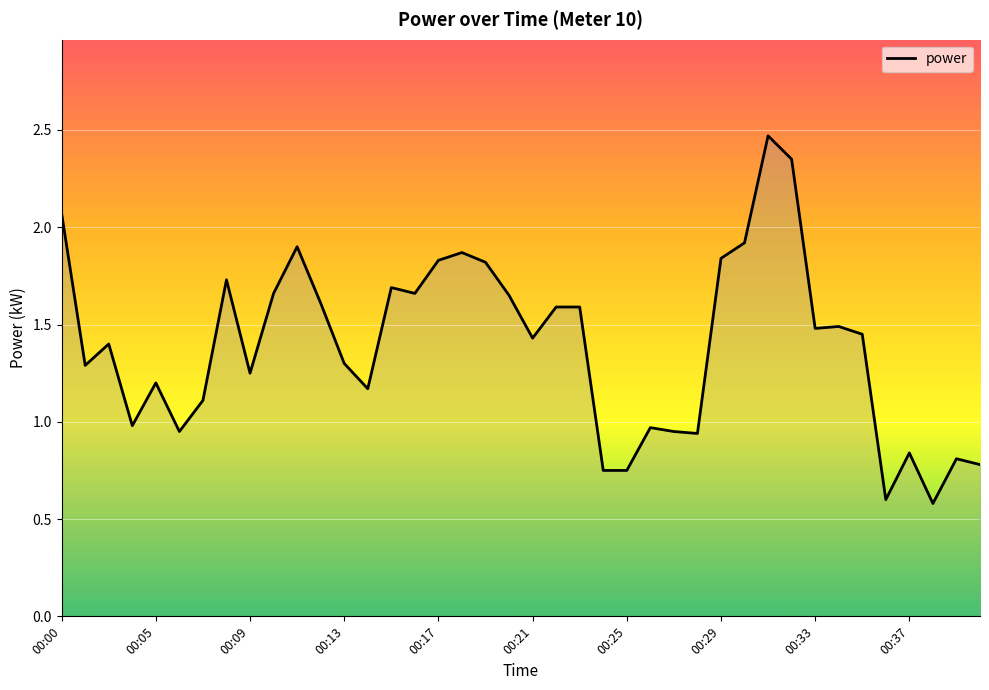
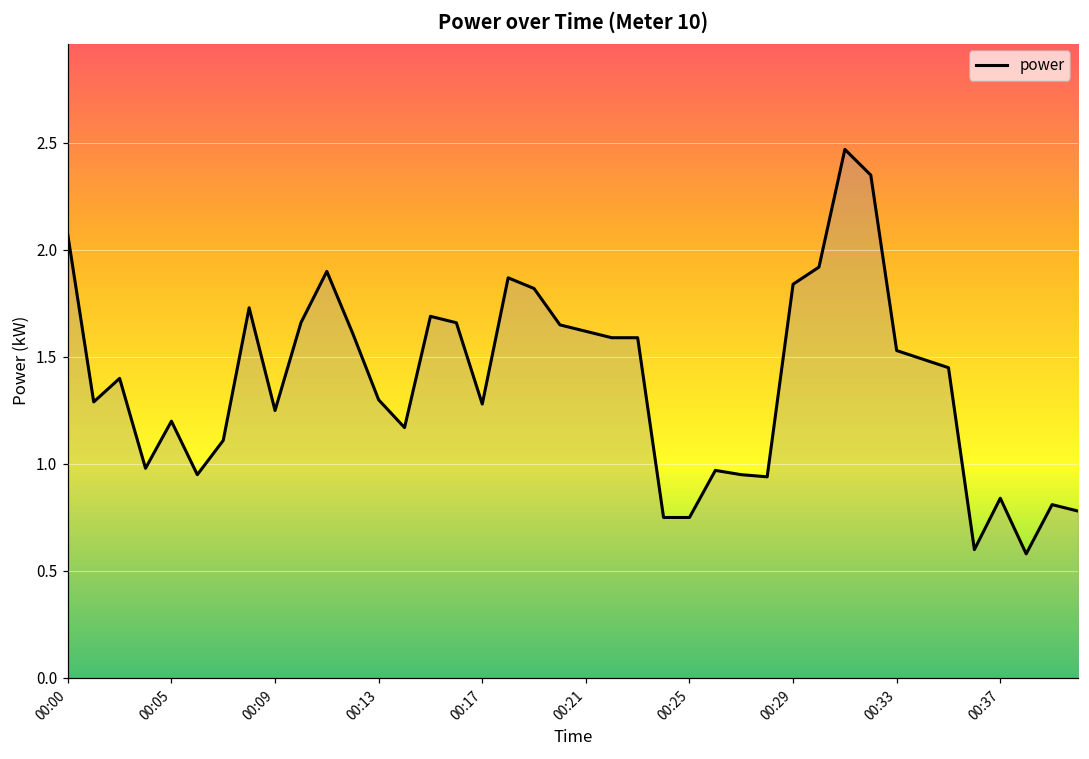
  {
    "00:00": 2.07,
    "00:05": 1.20,
    "00:09": 1.25,
    "00:13": 1.30,
-   "00:17": 1.83,
-   "00:21": 1.43,
+   "00:17": 1.28,
+   "00:21": 1.62,
    "00:25": 0.75,
    "00:29": 1.84,
-   "00:33": 1.48,
+   "00:33": 1.53,
    "00:37": 0.84
  }
